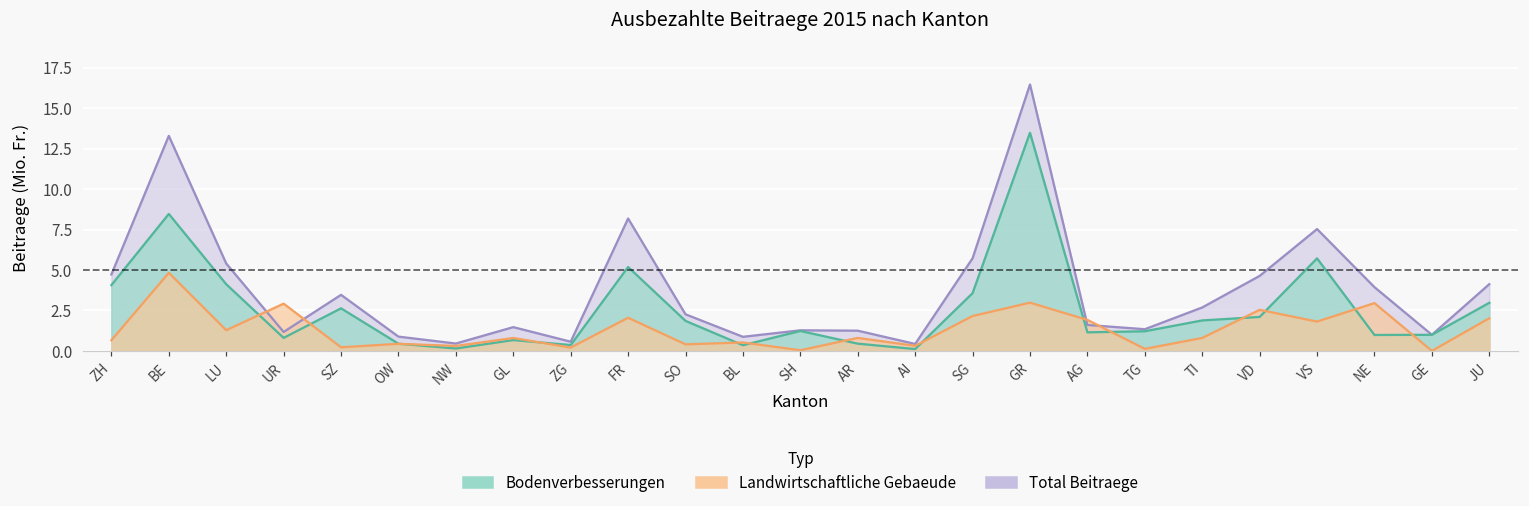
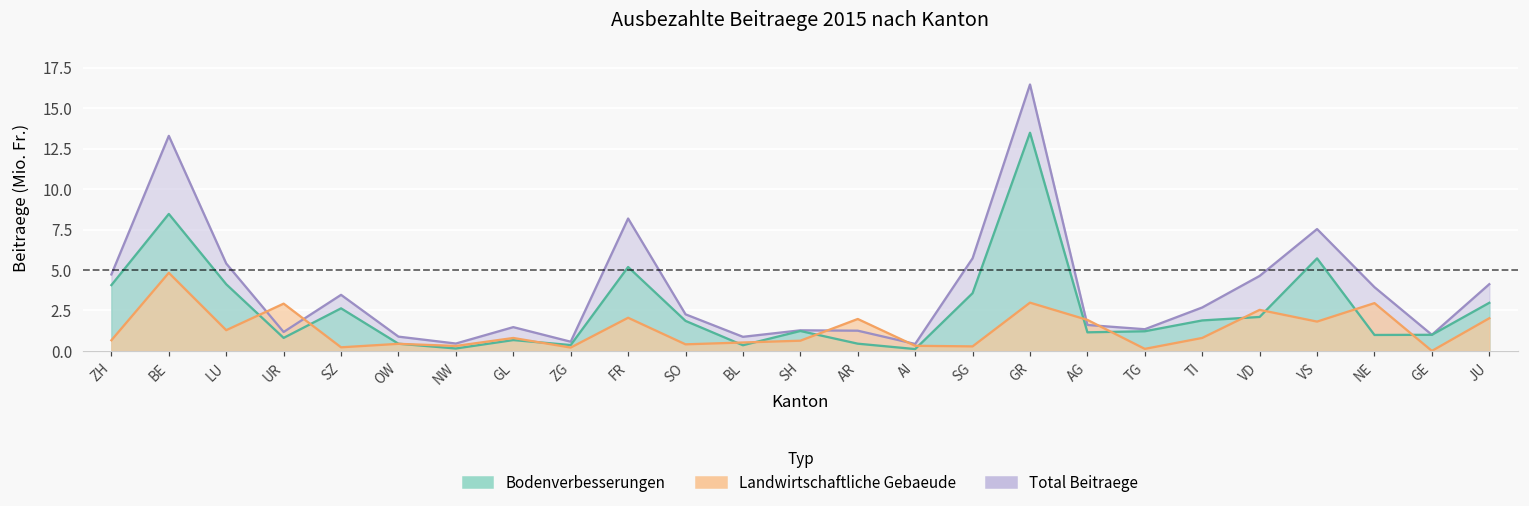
  {
    "Landwirtschaftliche Gebaeude": {
      "ZH": 0.7,
      "BE": 4.8,
      "LU": 1.3,
      "UR": 2.9,
      "SZ": 0.2,
      "FR": 2.0,
      "SO": 0.4,
-     "SH": 0.0,
-     "AR": 0.8,
-     "SG": 2.2,
+     "SH": 0.6,
+     "AR": 2.0,
+     "SG": 0.3,
      "GR": 3.0,
      "AG": 1.9,
      "TG": 0.1,
      "TI": 0.8,
      "VD": 2.5,
      "VS": 1.8,
      "NE": 3.0,
      "GE": 0.0,
      "JU": 2.0
    }
  }
